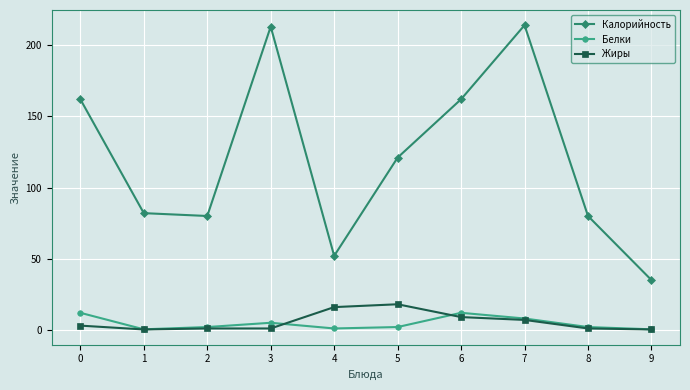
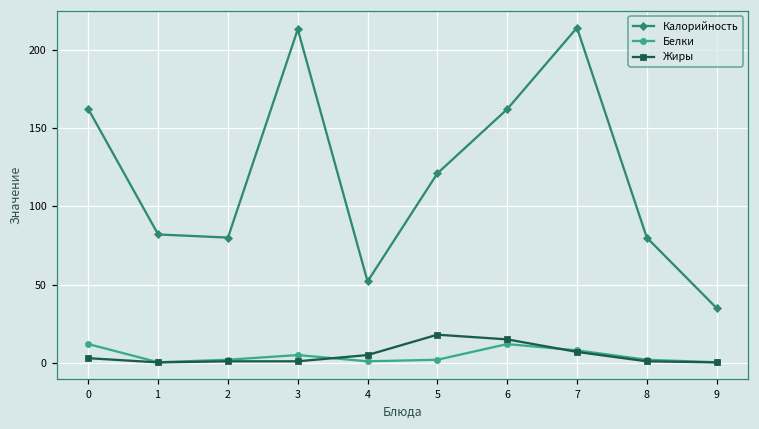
  {
    "Жиры": {
      "0": 3,
      "3": 1,
-     "4": 16,
+     "4": 5,
      "5": 18,
-     "6": 9
+     "6": 15
    }
  }
